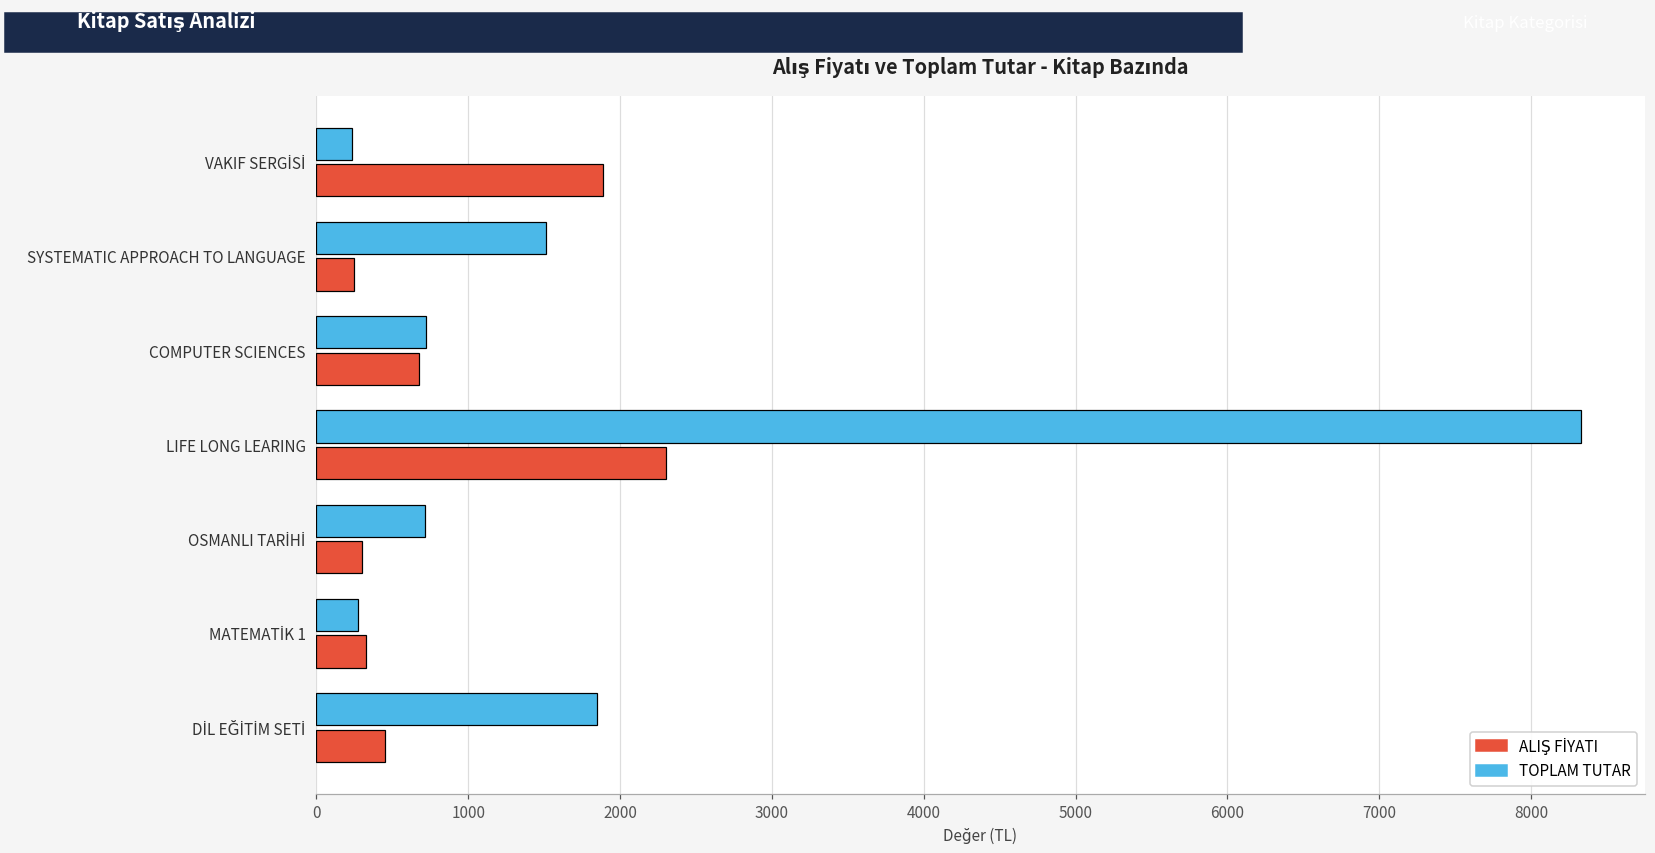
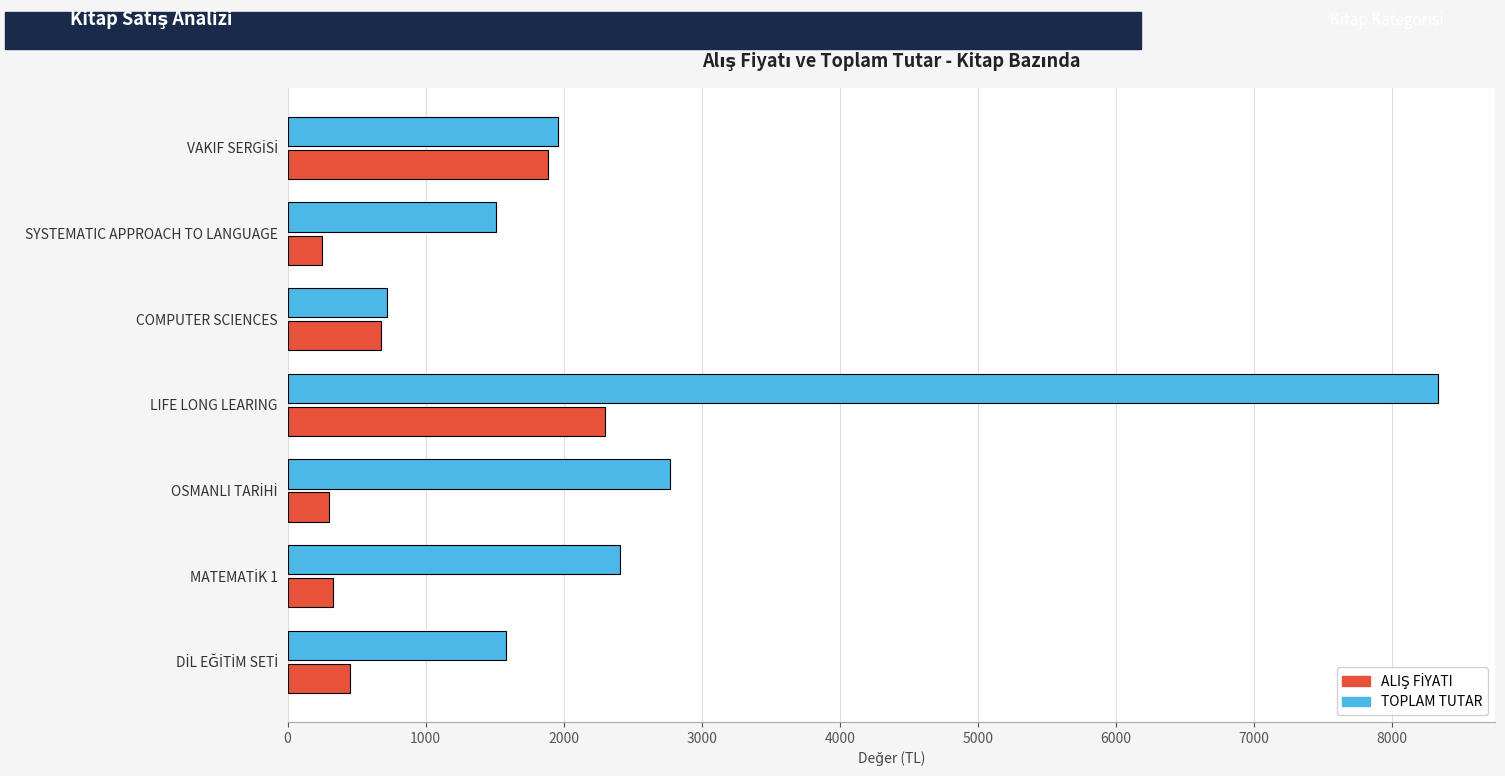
  {
    "ALIŞ FİYATI": {
      "VAKIF SERGİSİ": 1890,
      "SYSTEMATIC APPROACH TO LANGUAGE": 250,
      "COMPUTER SCIENCES": 680,
      "LIFE LONG LEARING": 2300,
      "OSMANLI TARİHİ": 300,
      "MATEMATİK 1": 330,
      "DİL EĞİTİM SETİ": 450
    },
    "TOPLAM TUTAR": {
-     "VAKIF SERGİSİ": 240,
+     "VAKIF SERGİSİ": 1960,
      "SYSTEMATIC APPROACH TO LANGUAGE": 1510,
      "COMPUTER SCIENCES": 720,
      "LIFE LONG LEARING": 8330,
-     "OSMANLI TARİHİ": 720,
-     "MATEMATİK 1": 270,
-     "DİL EĞİTİM SETİ": 1850
+     "OSMANLI TARİHİ": 2770,
+     "MATEMATİK 1": 2410,
+     "DİL EĞİTİM SETİ": 1580
    }
  }
